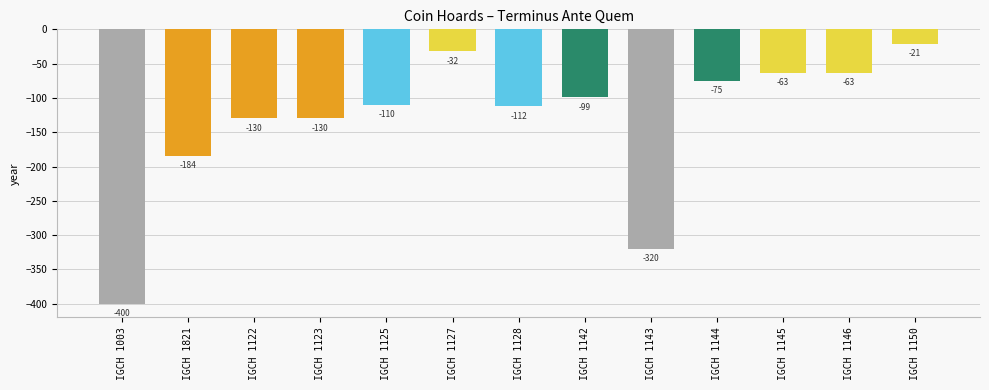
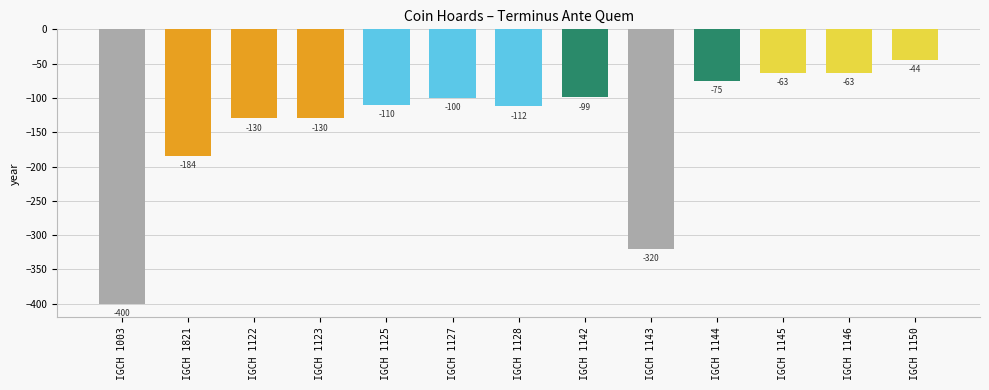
  {
    "IGCH 1003": -400,
    "IGCH 1821": -184,
    "IGCH 1122": -130,
    "IGCH 1123": -130,
    "IGCH 1125": -110,
-   "IGCH 1127": -32,
+   "IGCH 1127": -100,
    "IGCH 1128": -112,
    "IGCH 1142": -99,
    "IGCH 1143": -320,
    "IGCH 1144": -75,
    "IGCH 1145": -63,
    "IGCH 1146": -63,
-   "IGCH 1150": -21
+   "IGCH 1150": -44
  }
